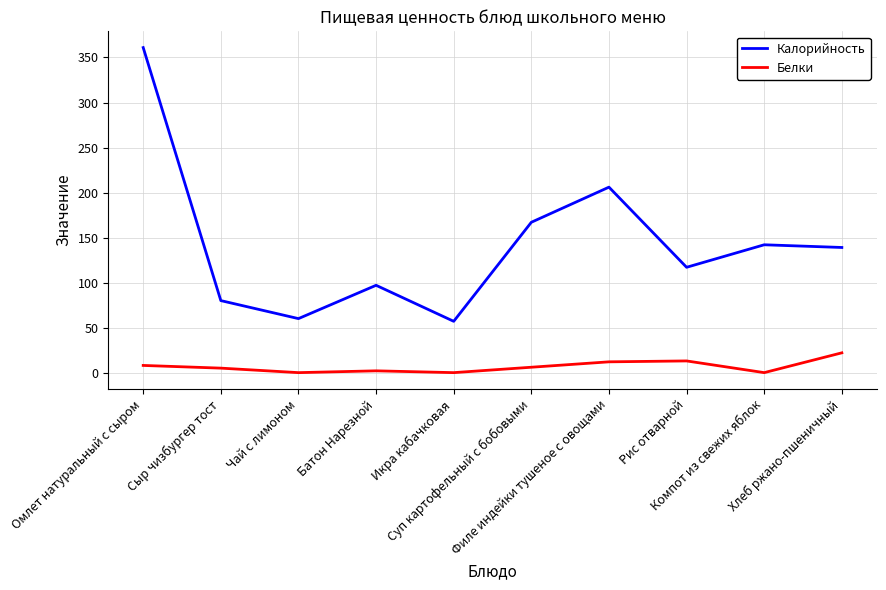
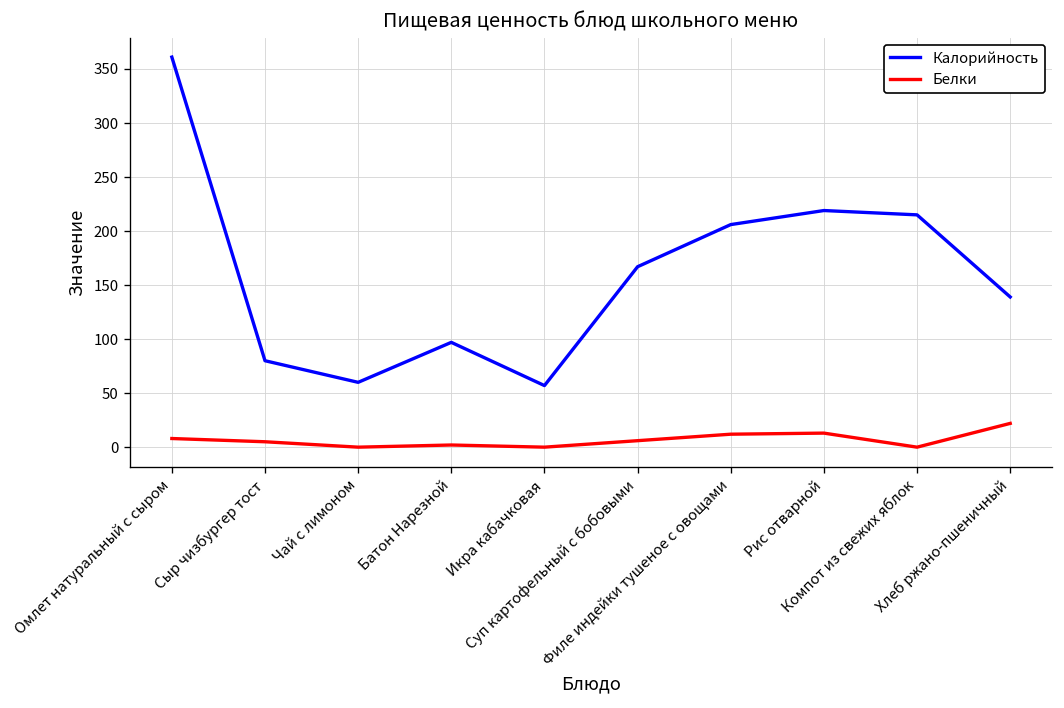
  {
    "Калорийность": {
      "Омлет натуральный с сыром": 360,
      "Сыр чизбургер тост": 80,
      "Чай с лимоном": 60,
      "Батон Нарезной": 100,
      "Икра кабачковая": 60,
      "Суп картофельный с бобовыми": 170,
      "Филе индейки тушеное с овощами": 210,
-     "Рис отварной": 120,
-     "Компот из свежих яблок": 140,
+     "Рис отварной": 220,
+     "Компот из свежих яблок": 220,
      "Хлеб ржано-пшеничный": 140
    },
    "Белки": {
      "Омлет натуральный с сыром": 10,
      "Сыр чизбургер тост": 10,
      "Чай с лимоном": 0,
      "Батон Нарезной": 0,
      "Икра кабачковая": 0,
      "Суп картофельный с бобовыми": 10,
      "Филе индейки тушеное с овощами": 10,
      "Рис отварной": 10,
      "Компот из свежих яблок": 0,
      "Хлеб ржано-пшеничный": 20
    }
  }
